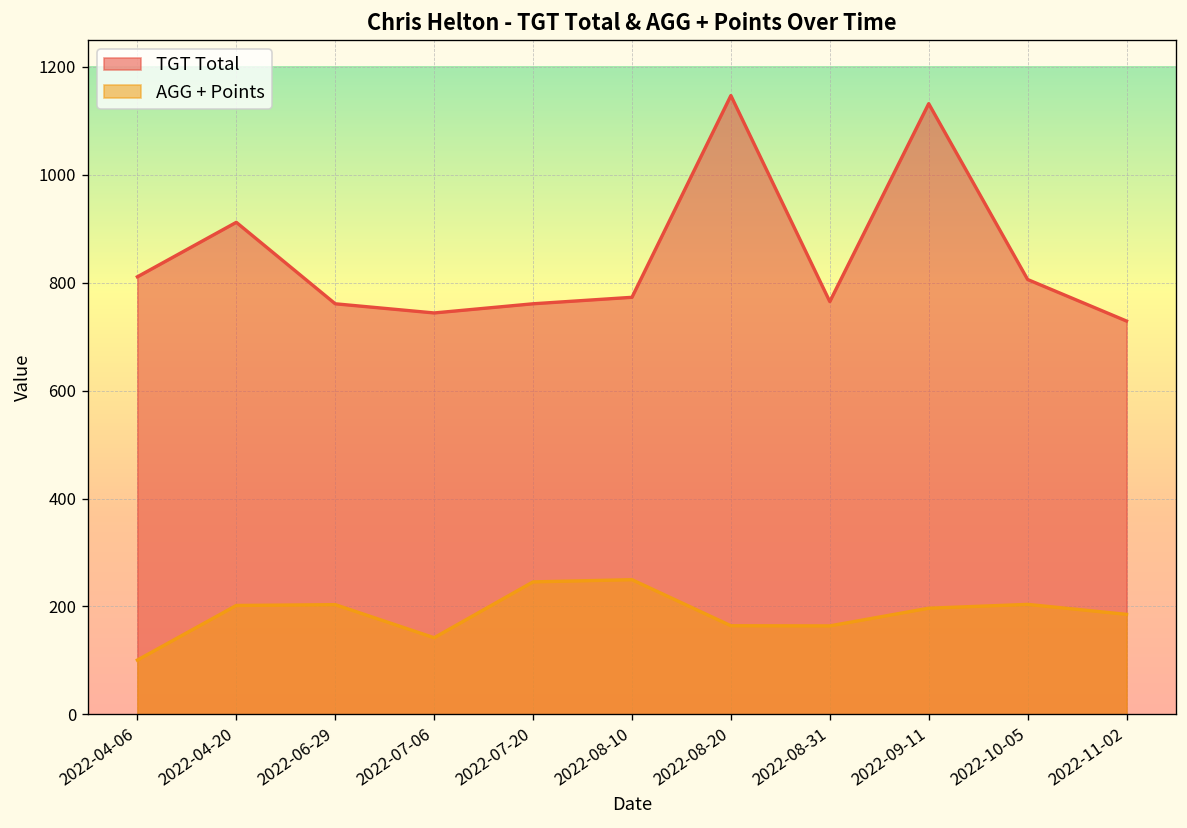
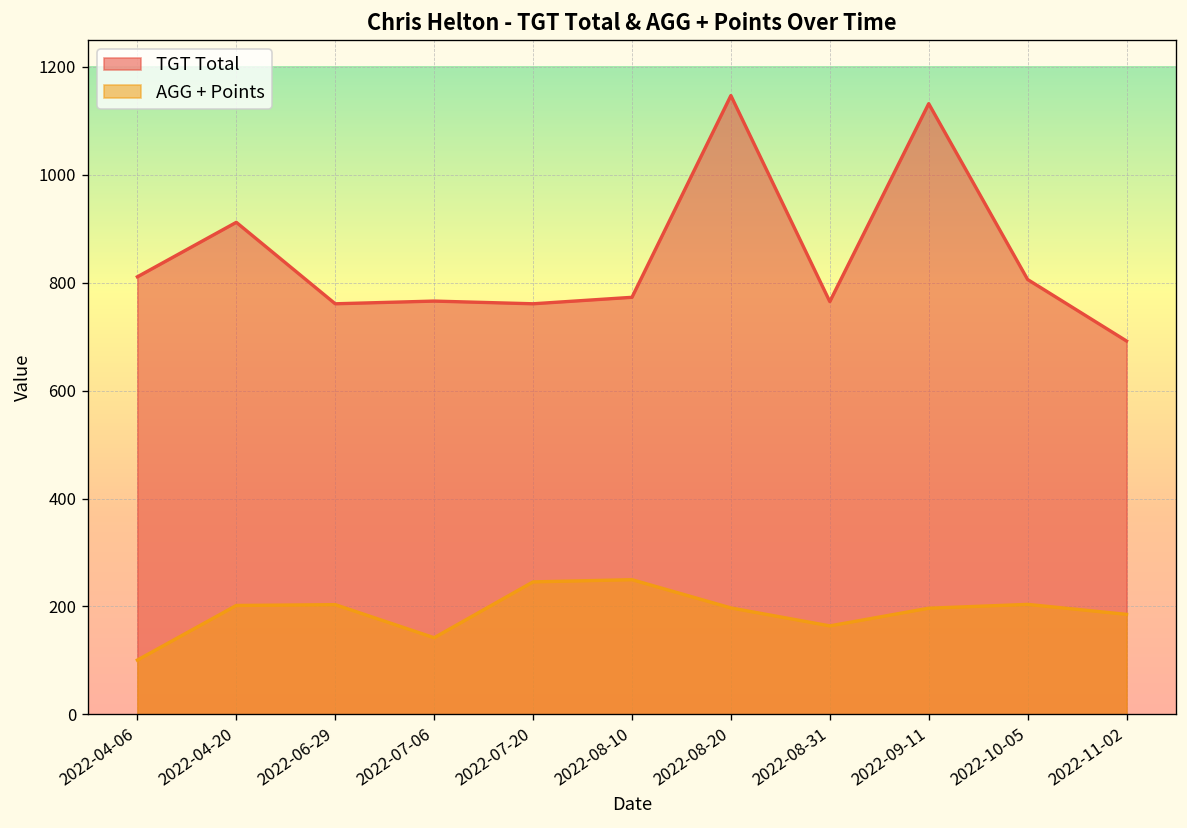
  {
    "TGT Total": {
      "2022-04-06": 810,
      "2022-04-20": 910,
      "2022-06-29": 760,
-     "2022-07-06": 740,
+     "2022-07-06": 770,
      "2022-07-20": 760,
      "2022-08-10": 770,
      "2022-08-20": 1150,
      "2022-08-31": 770,
      "2022-09-11": 1130,
      "2022-10-05": 810,
-     "2022-11-02": 730
+     "2022-11-02": 690
    },
    "AGG + Points": {
      "2022-04-06": 100,
      "2022-04-20": 200,
      "2022-06-29": 200,
      "2022-07-06": 140,
      "2022-07-20": 250,
      "2022-08-10": 250,
-     "2022-08-20": 160,
+     "2022-08-20": 200,
      "2022-08-31": 160,
      "2022-09-11": 200,
      "2022-10-05": 200,
      "2022-11-02": 190
    }
  }
